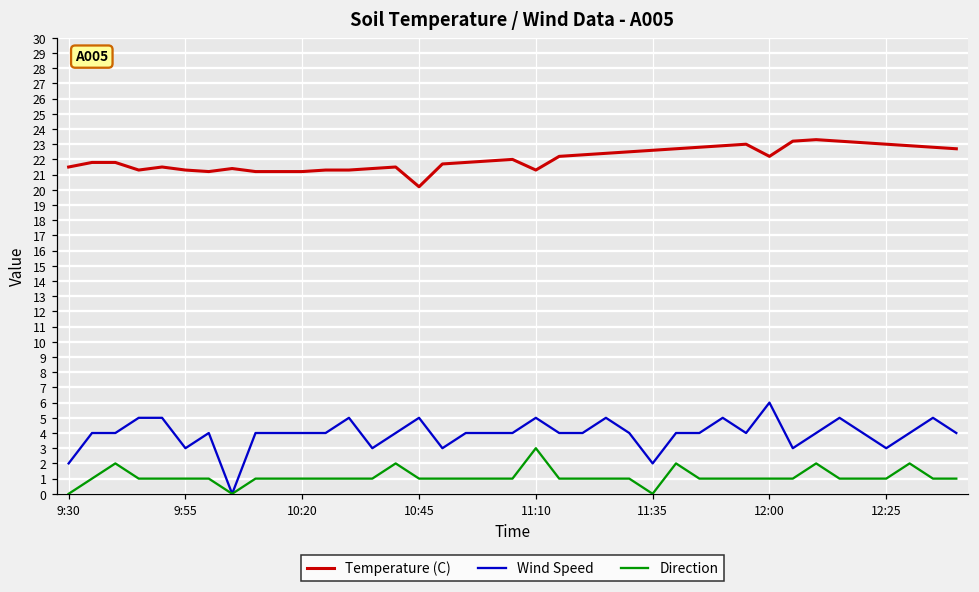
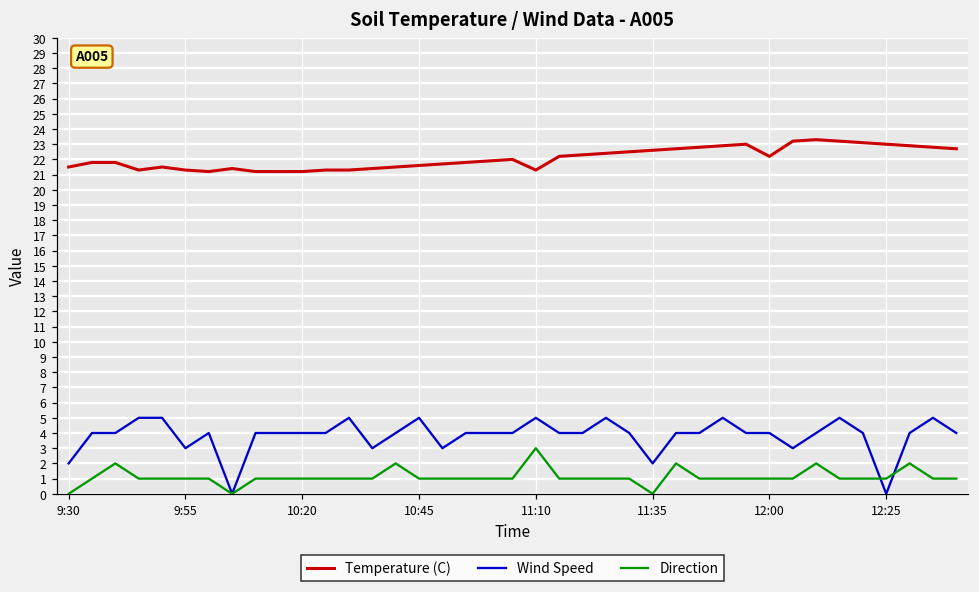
  {
    "Temperature (C)": {
      "9:30": 21.5,
      "9:55": 21.3,
      "10:20": 21.2,
-     "10:45": 20.2,
+     "10:45": 21.6,
      "11:10": 21.3,
      "11:35": 22.6,
      "12:00": 22.2,
      "12:25": 23.0
    },
    "Wind Speed": {
      "9:30": 2,
      "9:55": 3,
      "10:20": 4,
      "10:45": 5,
      "11:10": 5,
      "11:35": 2,
-     "12:00": 6,
-     "12:25": 3
+     "12:00": 4,
+     "12:25": 0
    },
    "Direction": {
      "9:30": 0.0,
      "9:55": 1.0,
      "10:20": 1.0,
      "10:45": 1.0,
      "11:10": 3.0,
      "11:35": 0.0,
      "12:00": 1.0,
      "12:25": 1.0
    }
  }
